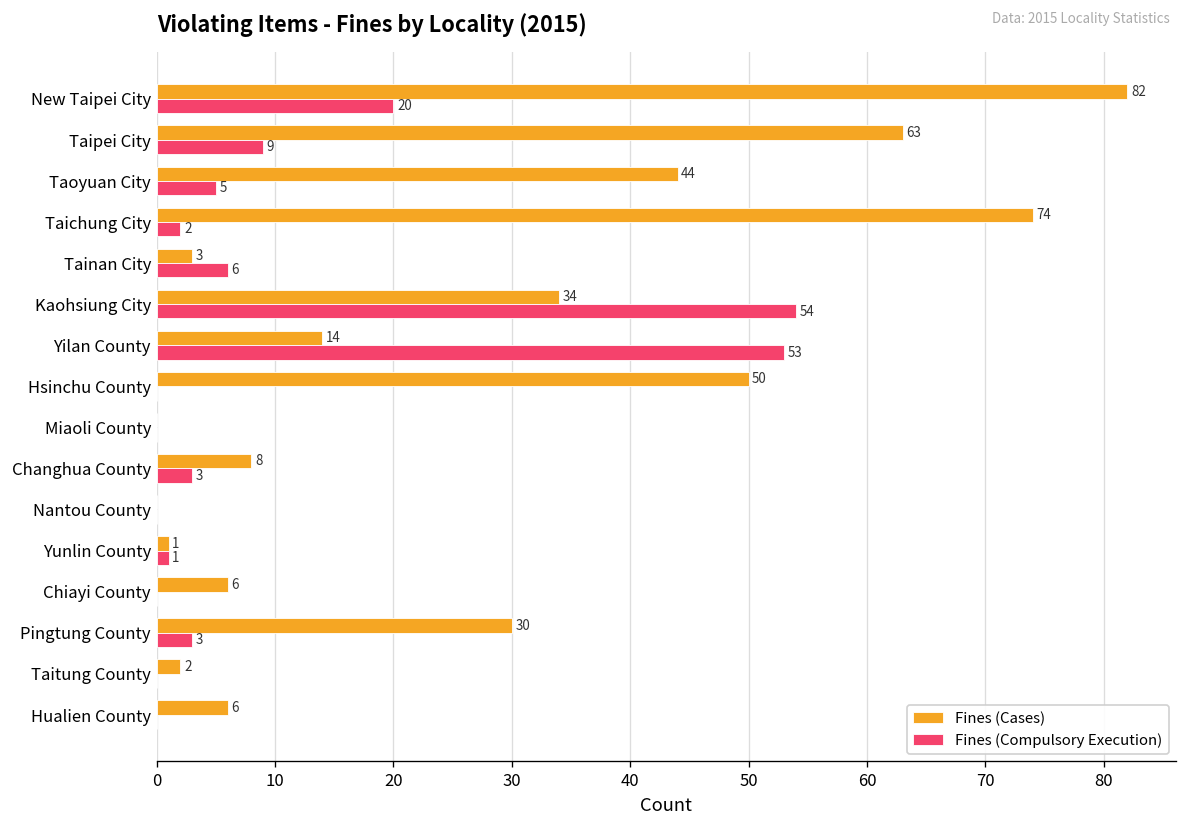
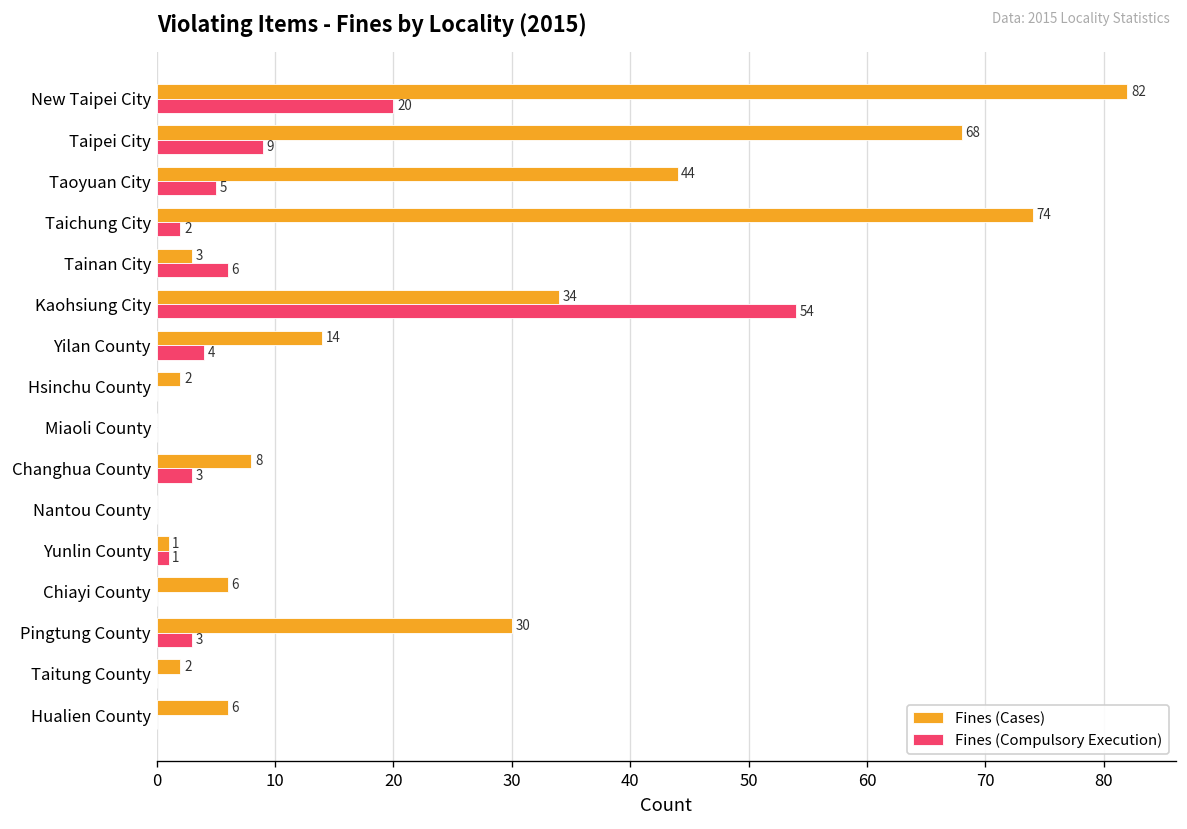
  {
    "Fines (Cases)": {
      "New Taipei City": 82,
-     "Taipei City": 63,
+     "Taipei City": 68,
      "Taoyuan City": 44,
      "Taichung City": 74,
      "Tainan City": 3,
      "Kaohsiung City": 34,
      "Yilan County": 14,
-     "Hsinchu County": 50,
+     "Hsinchu County": 2,
      "Changhua County": 8,
      "Yunlin County": 1,
      "Chiayi County": 6,
      "Pingtung County": 30,
      "Taitung County": 2,
      "Hualien County": 6
    },
    "Fines (Compulsory Execution)": {
      "New Taipei City": 20,
      "Taipei City": 9,
      "Taoyuan City": 5,
      "Taichung City": 2,
      "Tainan City": 6,
      "Kaohsiung City": 54,
-     "Yilan County": 53,
+     "Yilan County": 4,
      "Changhua County": 3,
      "Yunlin County": 1,
      "Pingtung County": 3
    }
  }
